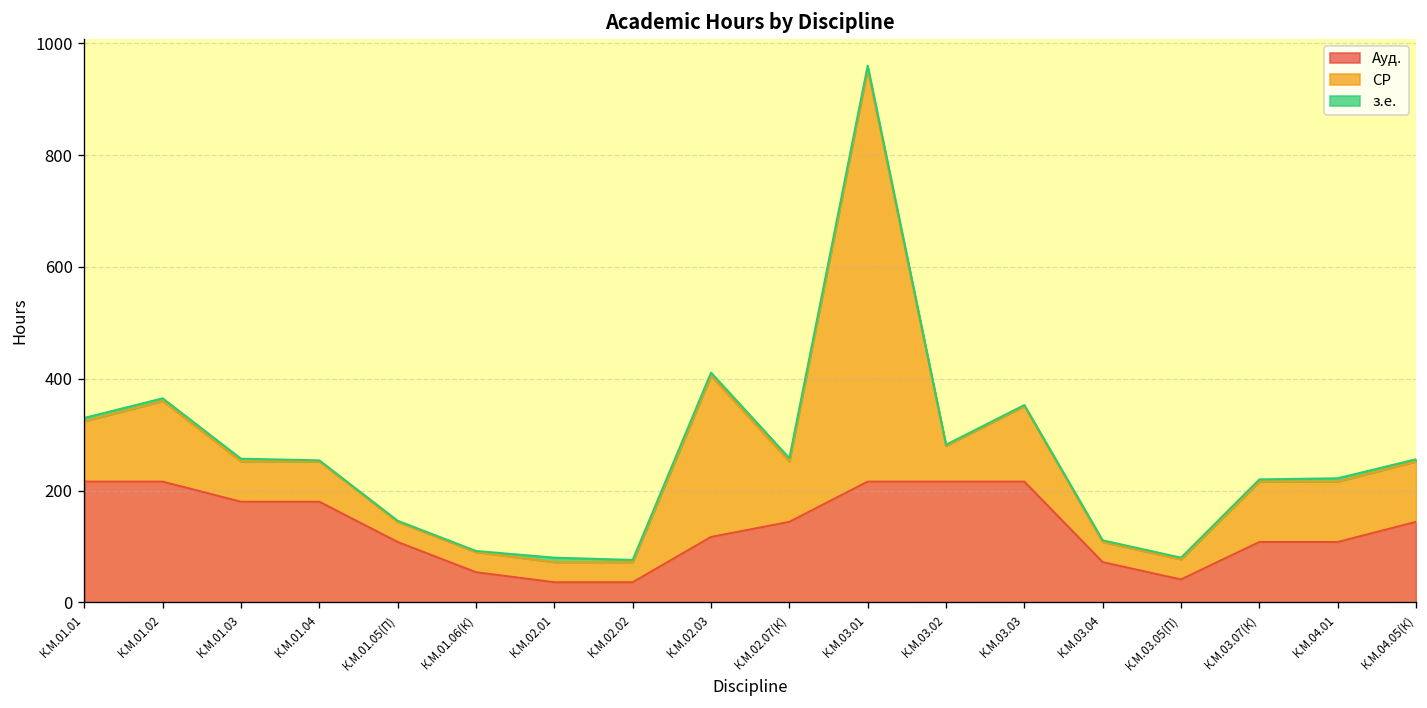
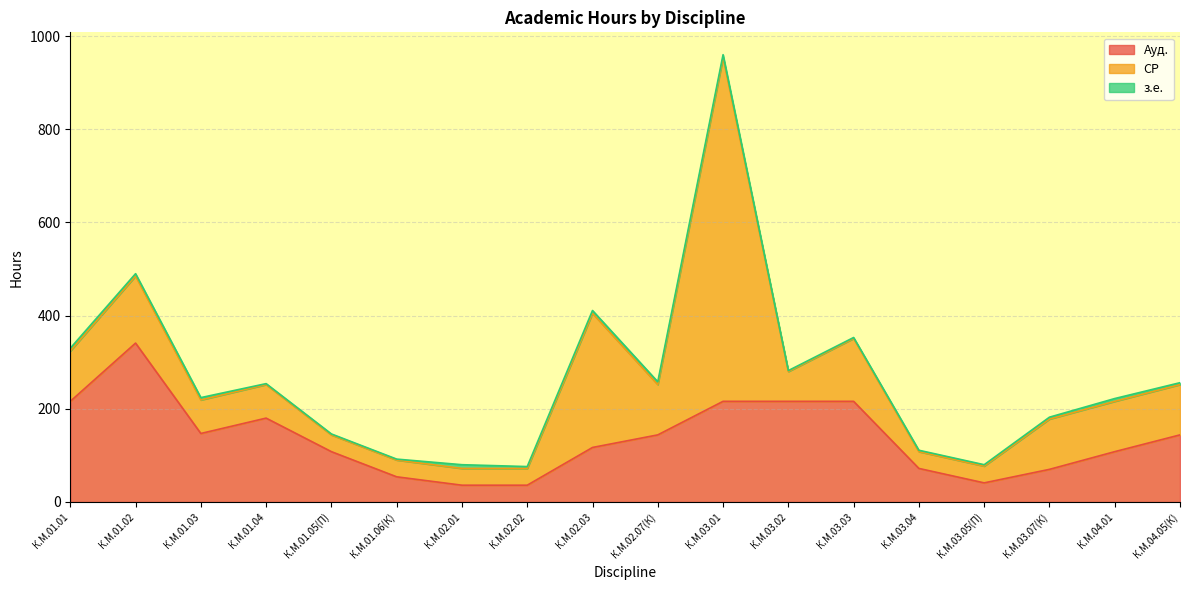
  {
    "Ауд.": {
      "К.М.01.01": 220,
-     "К.М.01.02": 220,
-     "К.М.01.03": 180,
+     "К.М.01.02": 340,
+     "К.М.01.03": 150,
      "К.М.01.04": 180,
      "К.М.01.05(П)": 110,
      "К.М.01.06(К)": 50,
      "К.М.02.01": 40,
      "К.М.02.02": 40,
      "К.М.02.03": 120,
      "К.М.02.07(К)": 140,
      "К.М.03.01": 220,
      "К.М.03.02": 220,
      "К.М.03.03": 220,
      "К.М.03.04": 70,
      "К.М.03.05(П)": 40,
-     "К.М.03.07(К)": 110,
+     "К.М.03.07(К)": 70,
      "К.М.04.01": 110,
      "К.М.04.05(К)": 140
    },
    "СР": {
      "К.М.01.01": 110,
      "К.М.02.01": 40,
      "К.М.02.03": 290,
      "К.М.02.07(К)": 110,
      "К.М.03.01": 740,
      "К.М.04.01": 110
    },
    "з.е.": {
      "К.М.01.01": 10,
      "К.М.02.01": 10,
      "К.М.02.03": 10,
      "К.М.02.07(К)": 10,
      "К.М.03.01": 10,
      "К.М.04.01": 10
    }
  }
